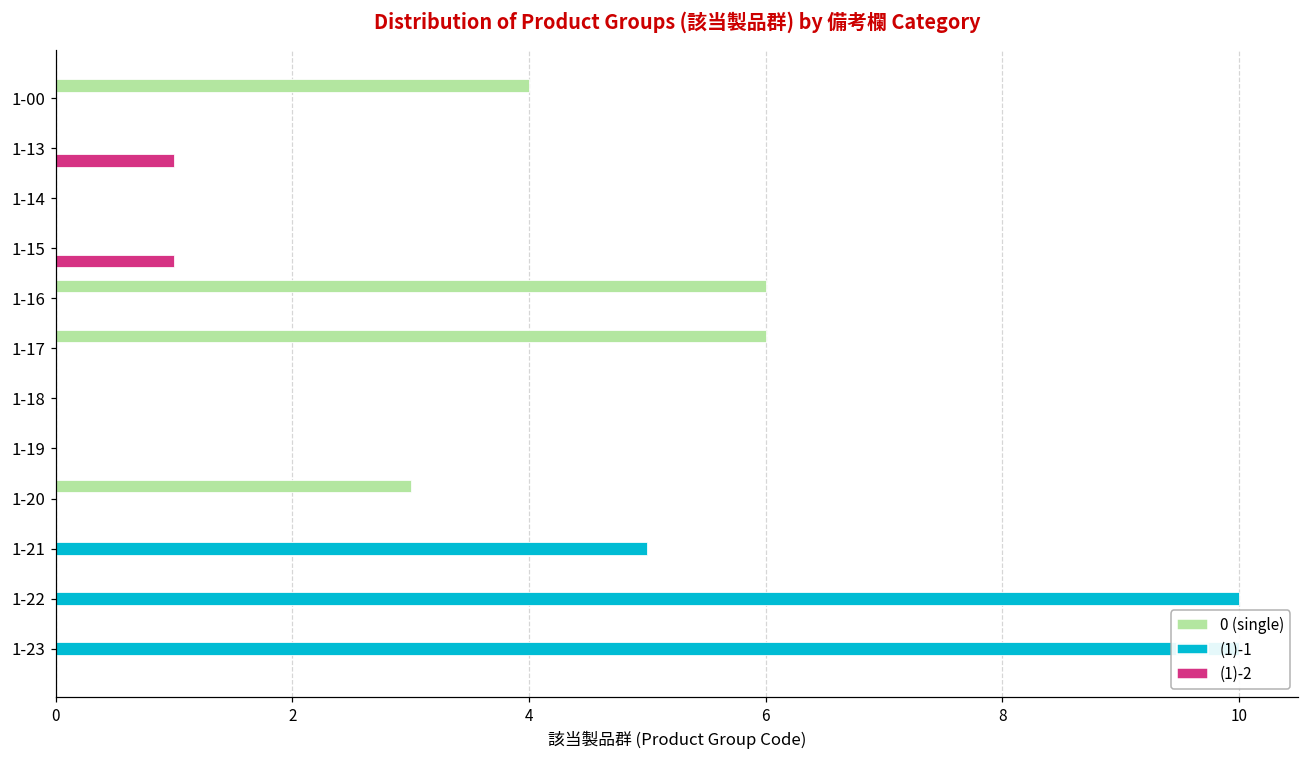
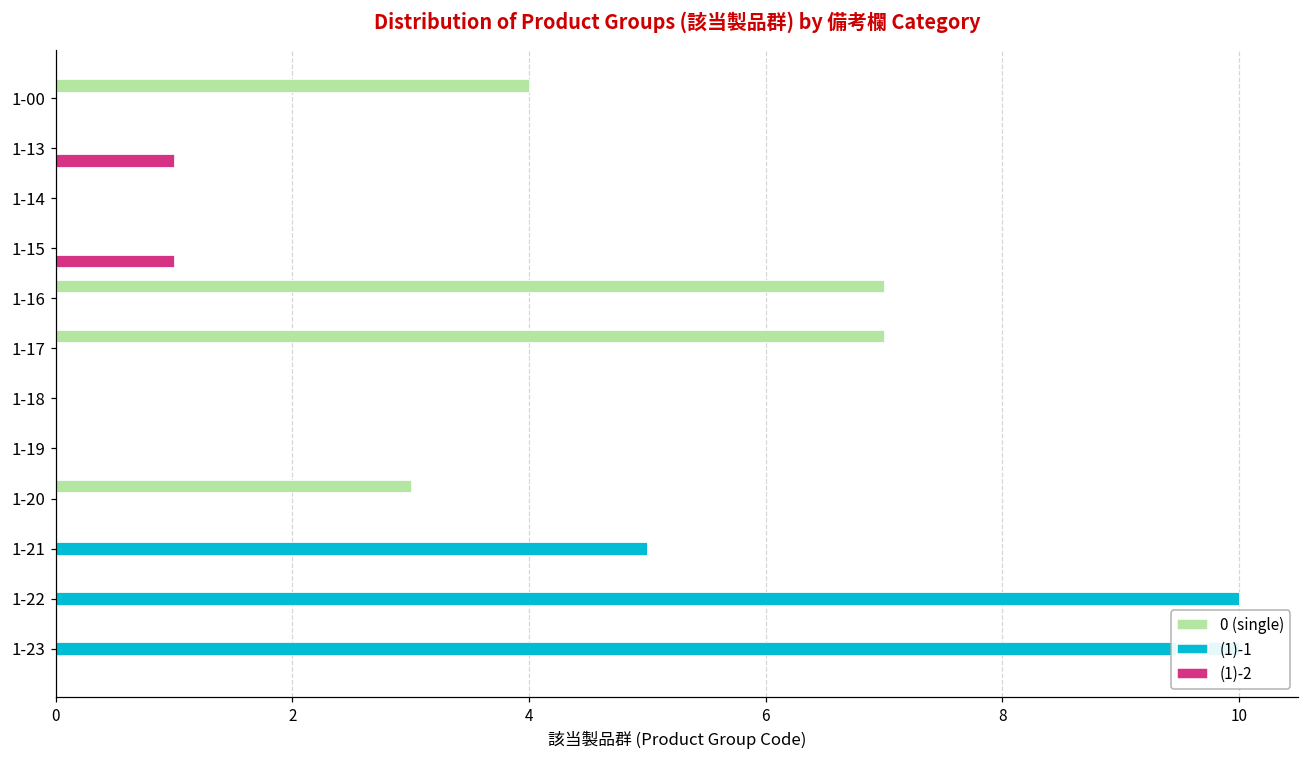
  {
    "0 (single)": {
      "1-00": 4,
      "1-13": 0,
      "1-14": 0,
      "1-15": 0,
-     "1-16": 6,
-     "1-17": 6,
+     "1-16": 7,
+     "1-17": 7,
      "1-18": 0,
      "1-19": 0,
      "1-20": 3,
      "1-21": 0,
      "1-22": 0,
      "1-23": 0
    },
    "(1)-1": {
      "1-00": 0,
      "1-13": 0,
      "1-14": 0,
      "1-15": 0,
      "1-16": 0,
      "1-17": 0,
      "1-18": 0,
      "1-19": 0,
      "1-20": 0,
      "1-21": 5,
      "1-22": 10
    },
    "(1)-2": {
      "1-00": 0,
      "1-13": 1,
      "1-14": 0,
      "1-15": 1,
      "1-16": 0,
      "1-17": 0,
      "1-18": 0,
      "1-19": 0,
      "1-20": 0,
      "1-21": 0,
      "1-22": 0,
      "1-23": 0
    }
  }
